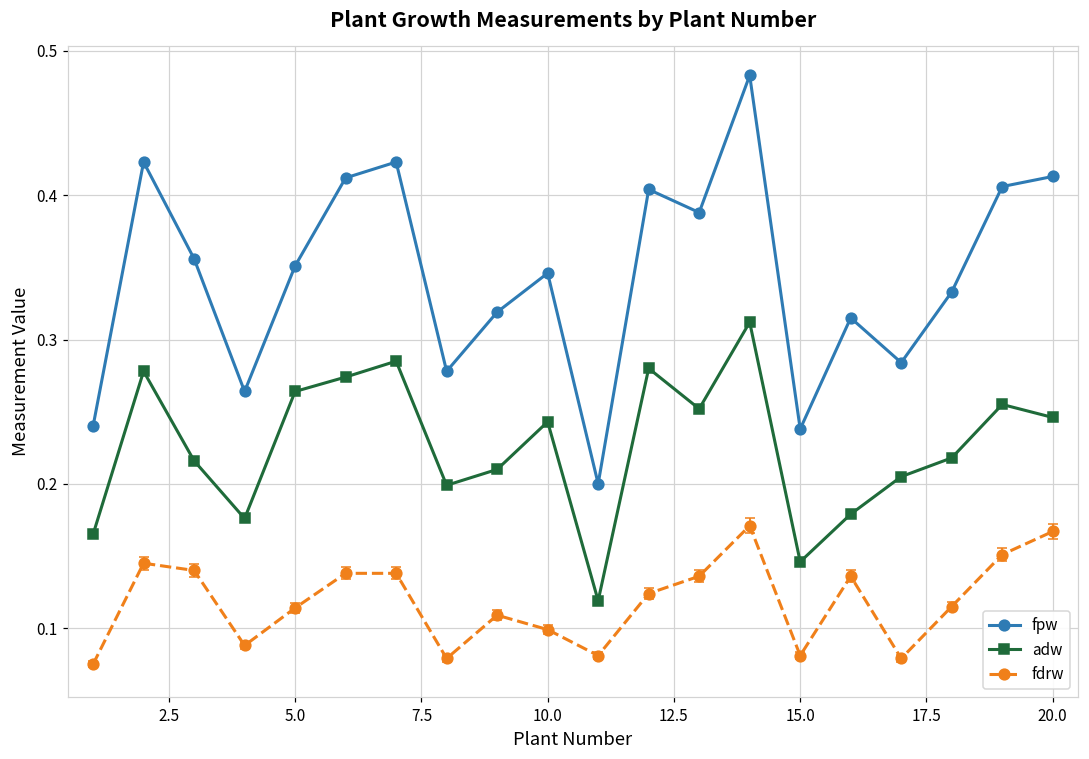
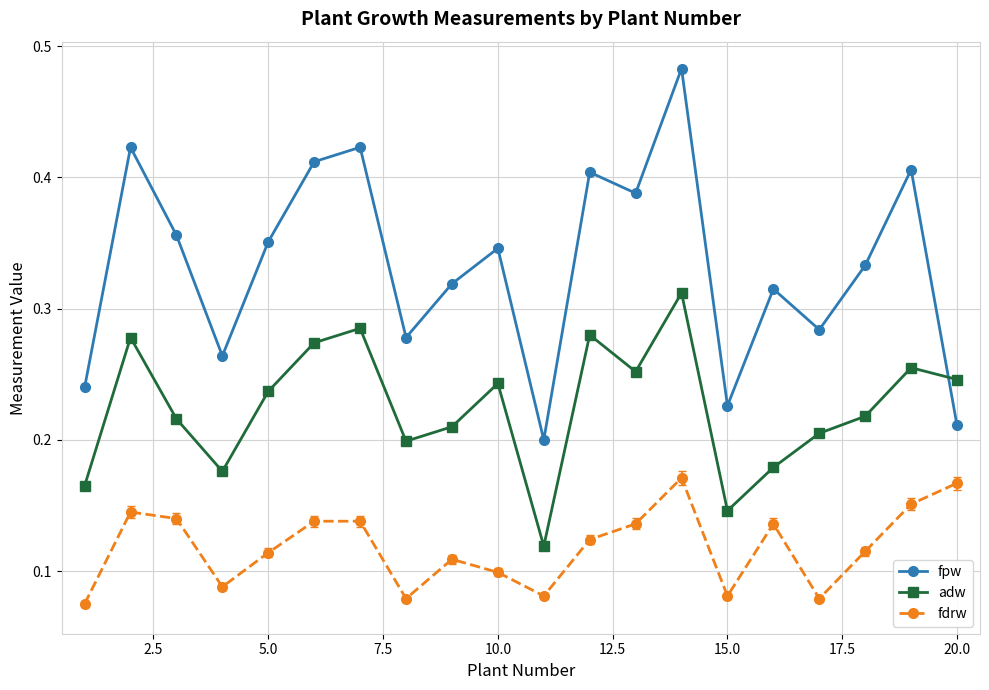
  {
    "fpw": {
      "5.0": 0.351,
      "10.0": 0.346,
-     "15.0": 0.238,
-     "20.0": 0.413
+     "15.0": 0.226,
+     "20.0": 0.211
    },
    "adw": {
-     "5.0": 0.264,
+     "5.0": 0.237,
      "10.0": 0.243,
      "15.0": 0.146,
      "20.0": 0.246
    }
  }
